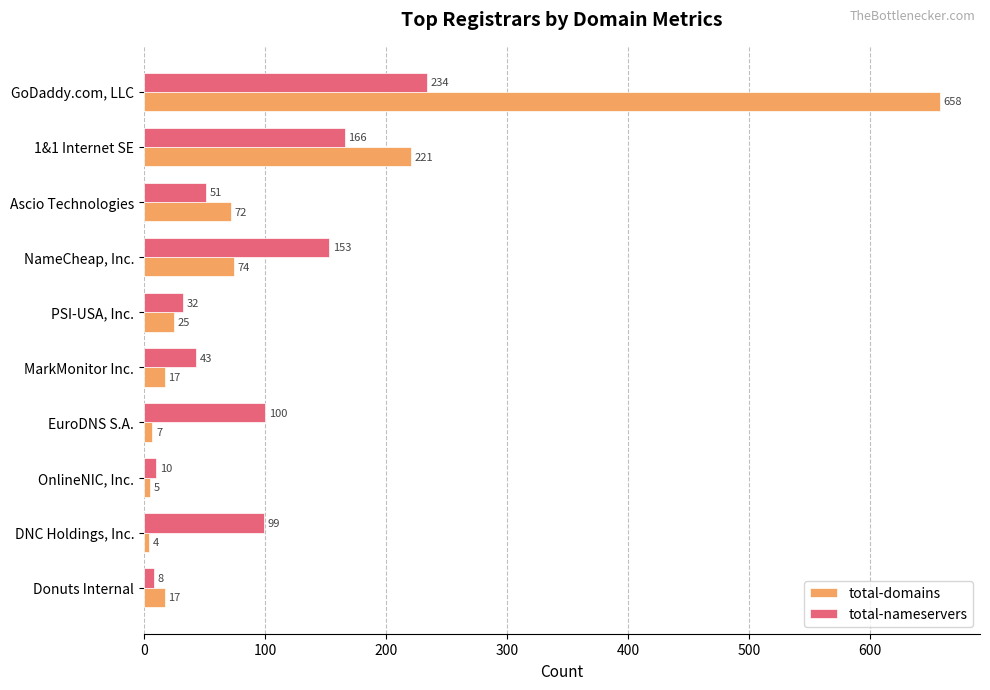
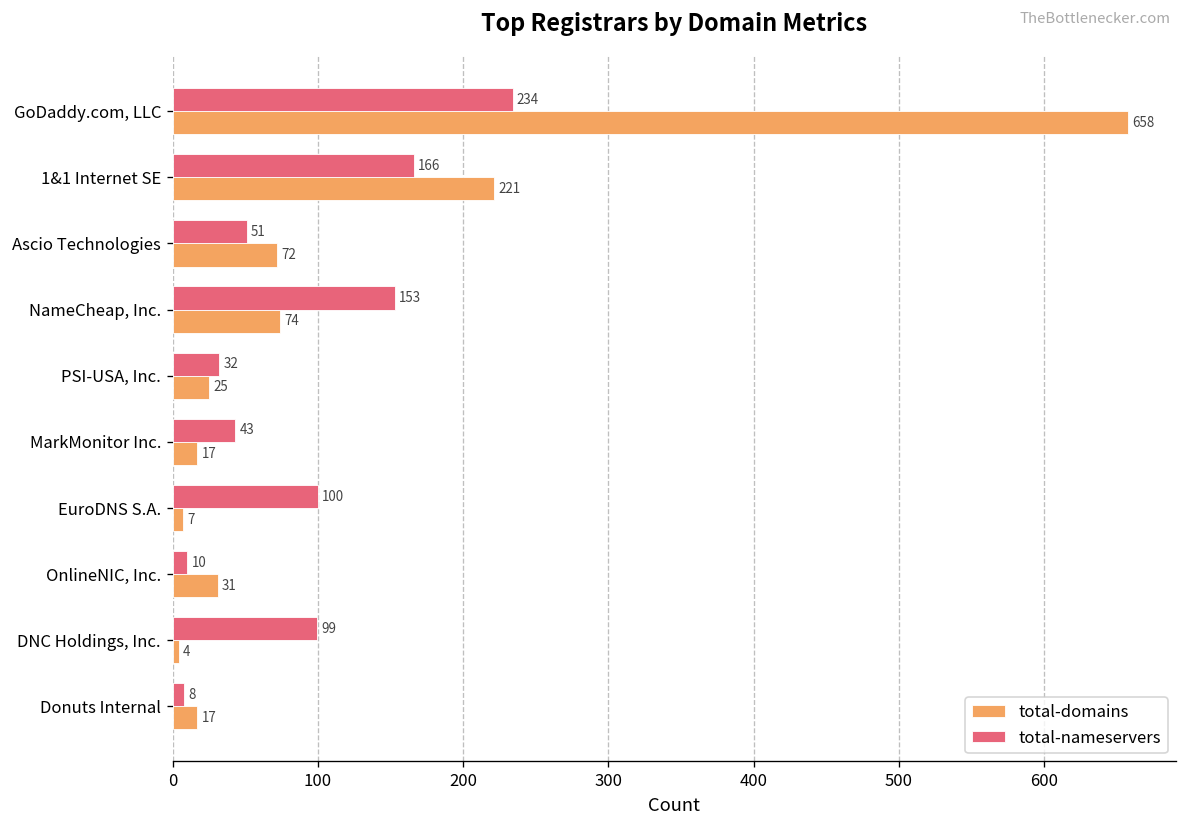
  {
    "total-domains": {
      "GoDaddy.com, LLC": 658,
      "1&1 Internet SE": 221,
      "Ascio Technologies": 72,
      "NameCheap, Inc.": 74,
      "PSI-USA, Inc.": 25,
      "MarkMonitor Inc.": 17,
      "EuroDNS S.A.": 7,
-     "OnlineNIC, Inc.": 5,
+     "OnlineNIC, Inc.": 31,
      "DNC Holdings, Inc.": 4,
      "Donuts Internal": 17
    },
    "total-nameservers": {
      "GoDaddy.com, LLC": 234,
      "1&1 Internet SE": 166,
      "Ascio Technologies": 51,
      "NameCheap, Inc.": 153,
      "PSI-USA, Inc.": 32,
      "MarkMonitor Inc.": 43,
      "EuroDNS S.A.": 100,
      "OnlineNIC, Inc.": 10,
      "DNC Holdings, Inc.": 99,
      "Donuts Internal": 8
    }
  }
